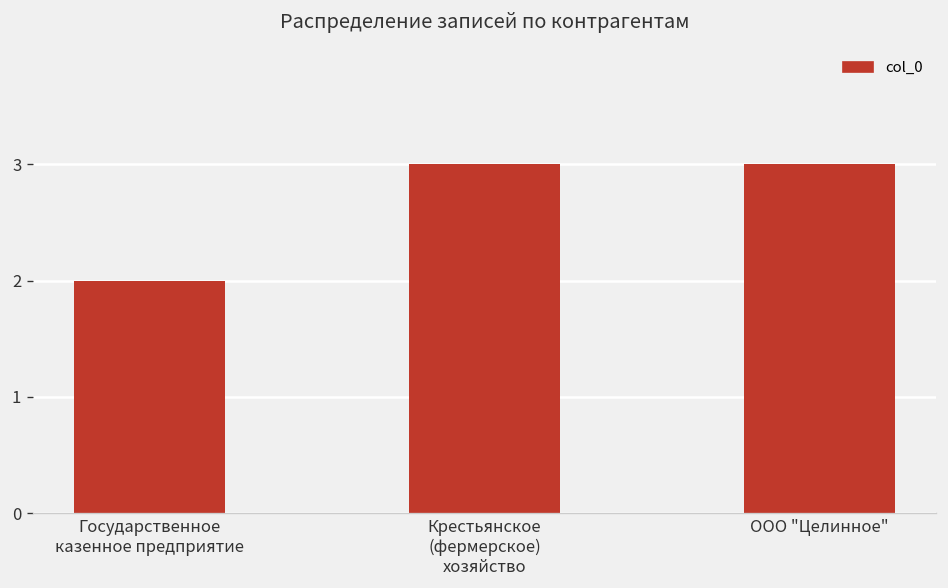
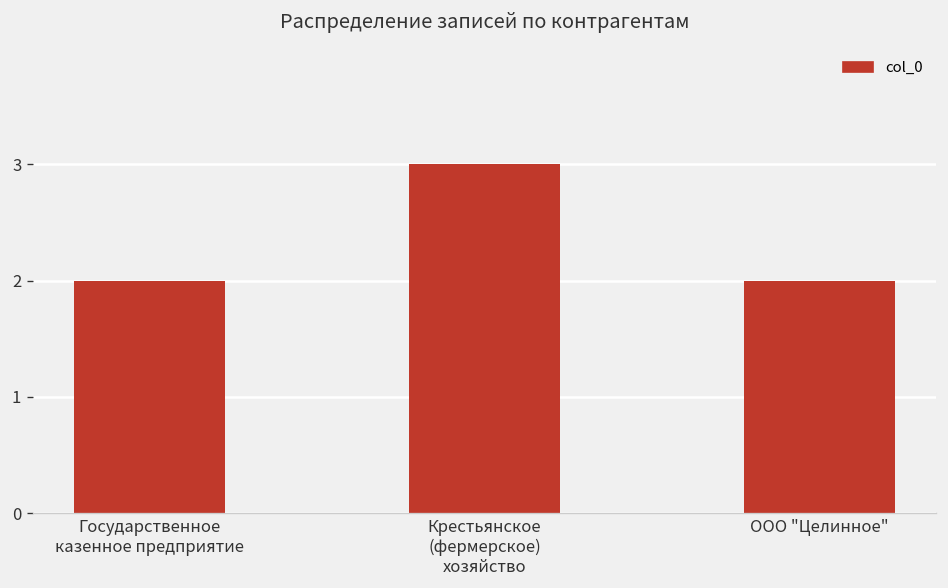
  {
    "Государственное казенное предприятие": 2,
    "Крестьянское (фермерское) хозяйство": 3,
-   "ООО \"Целинное\"": 3
+   "ООО \"Целинное\"": 2
  }
